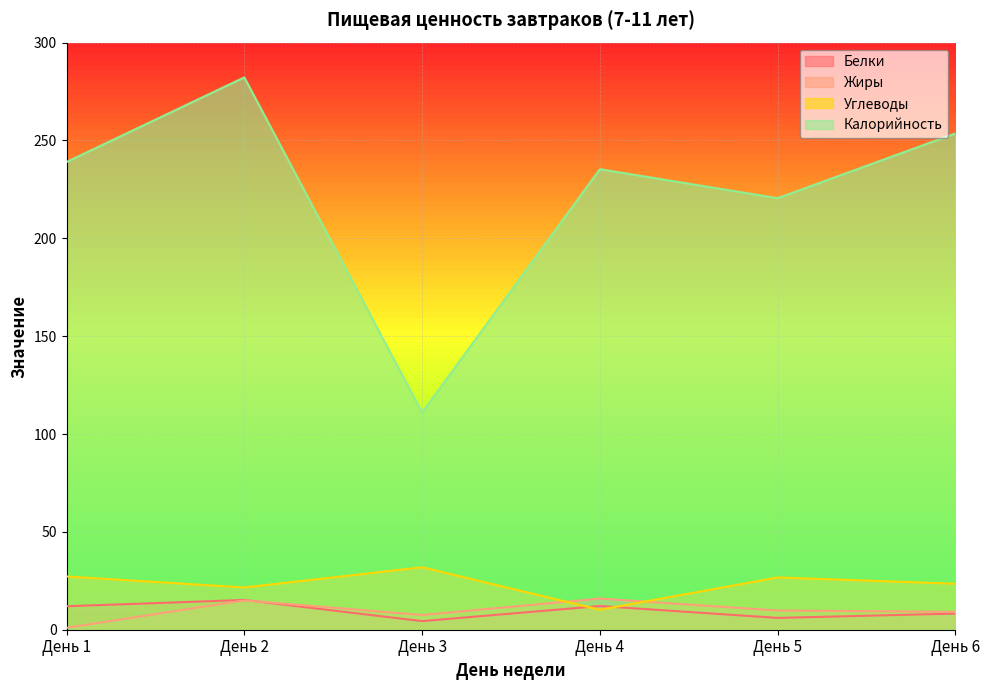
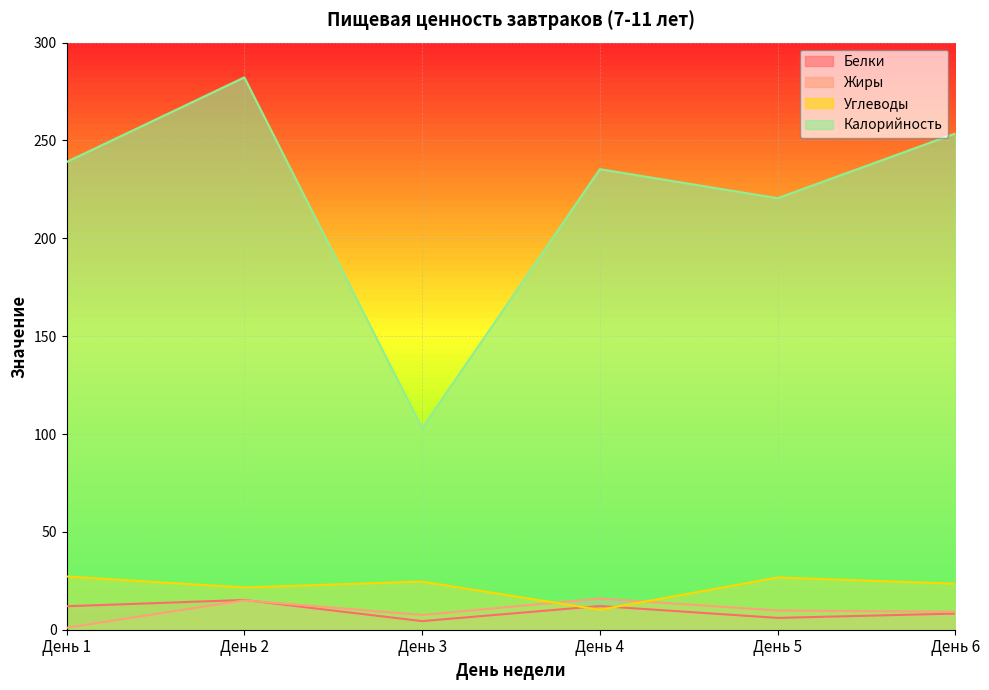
  {
    "Углеводы": {
      "День 1": 27,
      "День 2": 22,
-     "День 3": 32,
+     "День 3": 25,
      "День 4": 10,
      "День 5": 27,
      "День 6": 24
    },
    "Калорийность": {
      "День 1": 239,
      "День 2": 282,
-     "День 3": 111,
+     "День 3": 103,
      "День 4": 235,
      "День 5": 221,
      "День 6": 254
    }
  }
